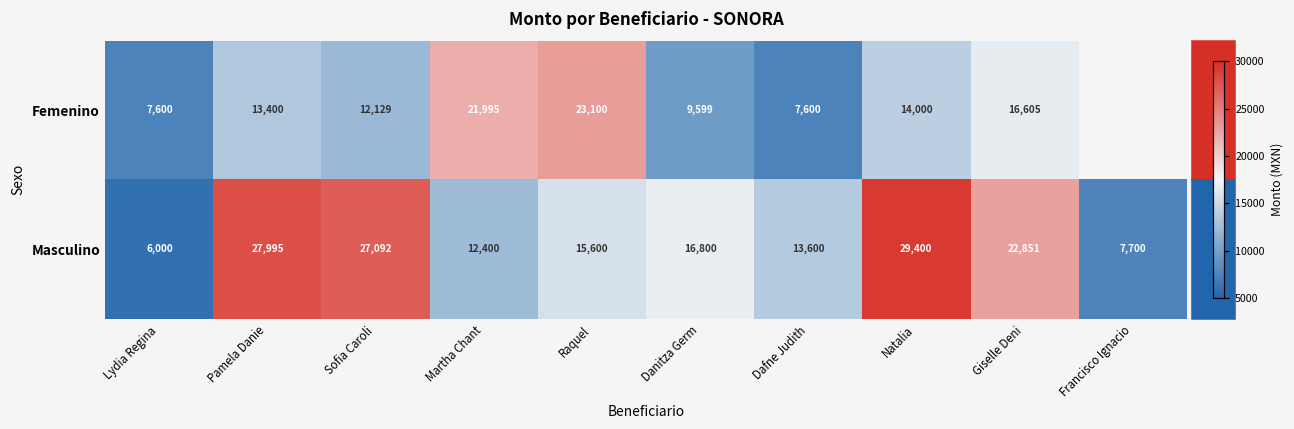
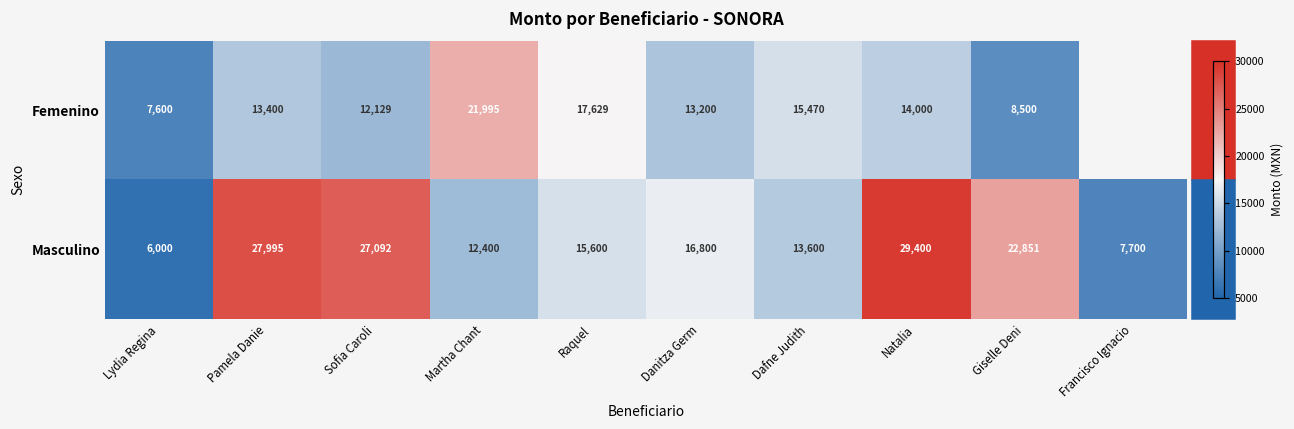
  {
    "Femenino": {
      "Lydia Regina": "7,600",
      "Pamela Danie": "13,400",
      "Sofia Caroli": "12,129",
      "Martha Chant": "21,995",
-     "Raquel": "23,100",
-     "Danitza Germ": "9,599",
-     "Dafne Judith": "7,600",
+     "Raquel": "17,629",
+     "Danitza Germ": "13,200",
+     "Dafne Judith": "15,470",
      "Natalia": "14,000",
-     "Giselle Deni": "16,605"
+     "Giselle Deni": "8,500"
    },
    "Masculino": {
      "Lydia Regina": "6,000",
      "Pamela Danie": "27,995",
      "Sofia Caroli": "27,092",
      "Martha Chant": "12,400",
      "Raquel": "15,600",
      "Danitza Germ": "16,800",
      "Dafne Judith": "13,600",
      "Natalia": "29,400",
      "Giselle Deni": "22,851",
      "Francisco Ignacio": "7,700"
    }
  }
